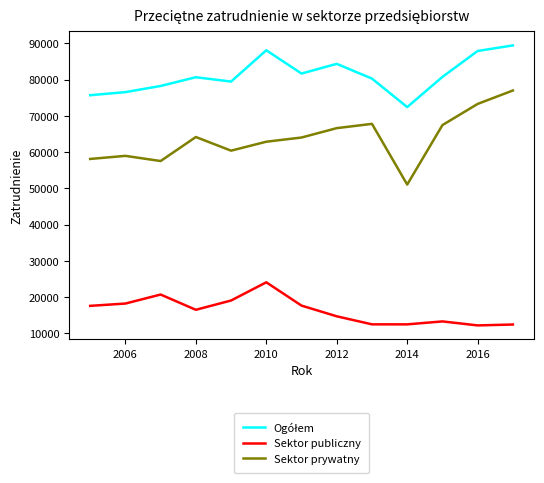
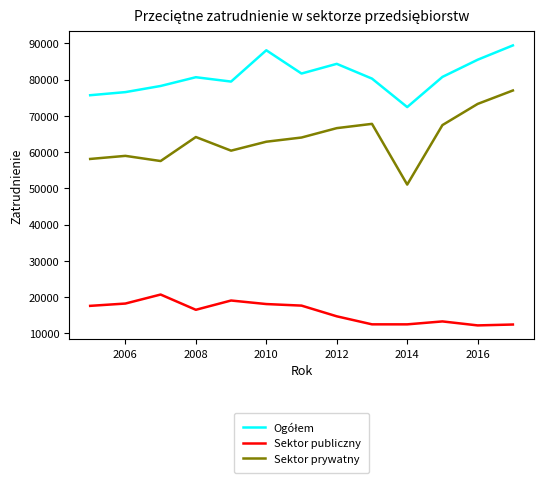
  {
    "Ogółem": {
      "2006": 77000,
      "2008": 81000,
      "2010": 88000,
      "2012": 84000,
      "2014": 72000,
-     "2016": 88000
+     "2016": 85000
    },
    "Sektor publiczny": {
      "2006": 18000,
      "2008": 16000,
-     "2010": 24000,
+     "2010": 18000,
      "2012": 15000,
      "2014": 12000,
      "2016": 12000
    },
    "Sektor prywatny": {
      "2006": 59000,
      "2008": 64000,
      "2010": 63000,
      "2012": 67000,
      "2014": 51000,
      "2016": 73000
    }
  }
